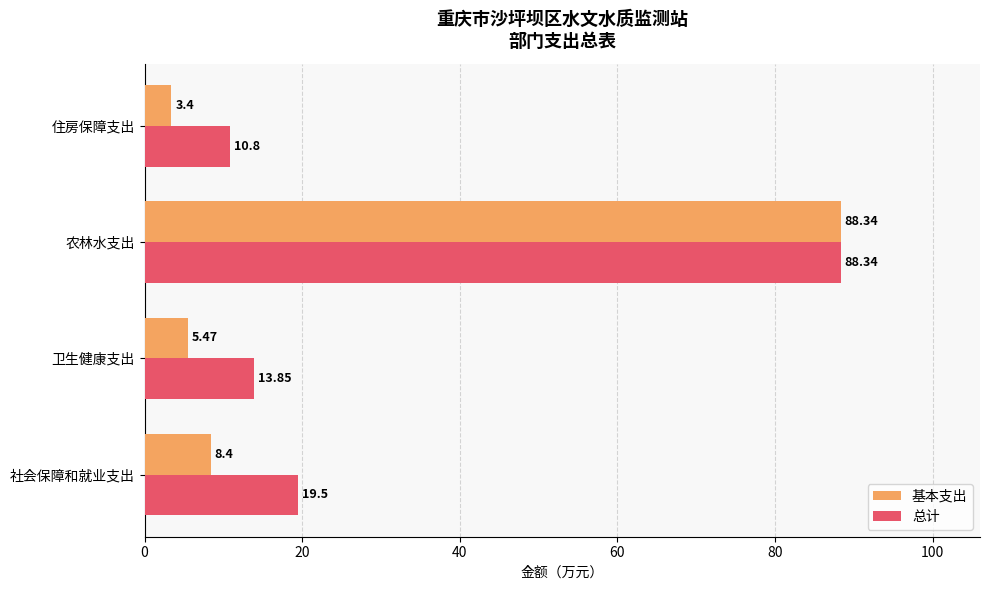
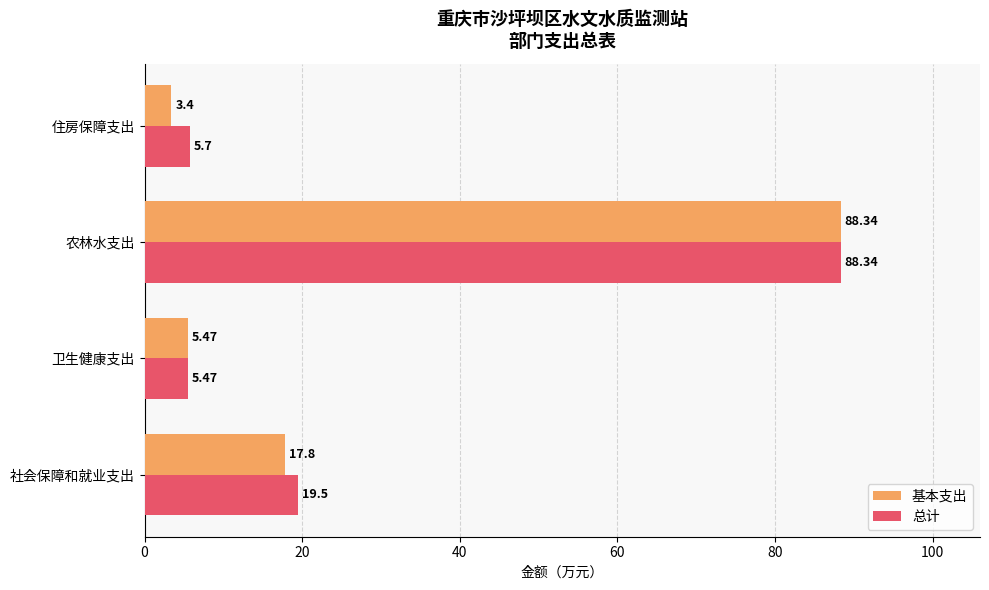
  {
    "基本支出": {
      "住房保障支出": 3.4,
      "农林水支出": 88.34,
      "卫生健康支出": 5.47,
-     "社会保障和就业支出": 8.4
+     "社会保障和就业支出": 17.8
    },
    "总计": {
-     "住房保障支出": 10.8,
+     "住房保障支出": 5.7,
      "农林水支出": 88.34,
-     "卫生健康支出": 13.85,
+     "卫生健康支出": 5.47,
      "社会保障和就业支出": 19.5
    }
  }
